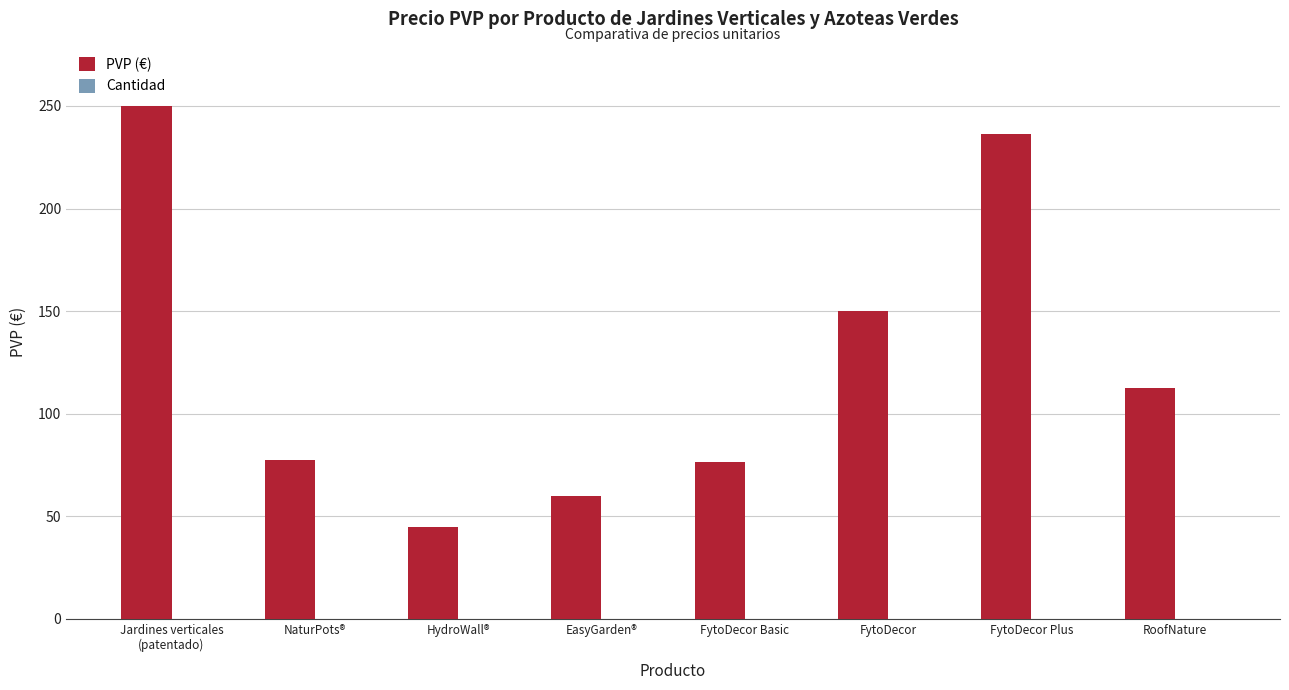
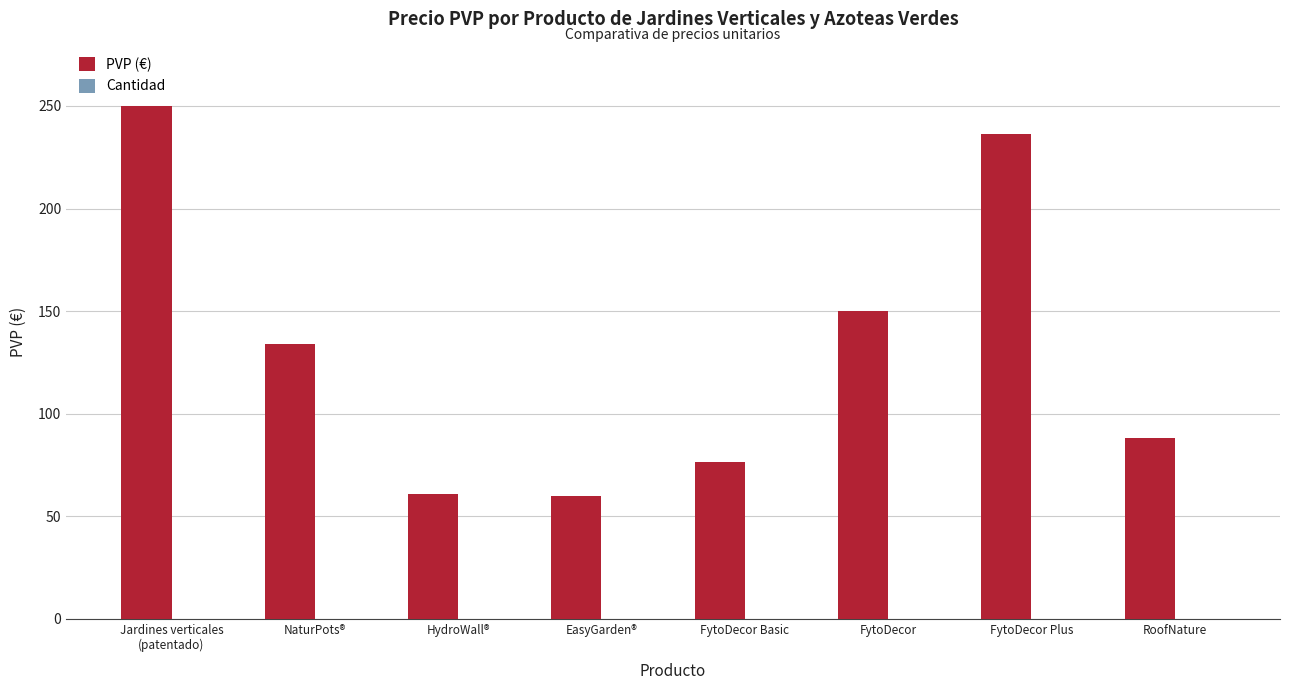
  {
    "PVP (€)": {
      "Jardines verticales (patentado)": 250,
-     "NaturPots®": 78,
-     "HydroWall®": 45,
+     "NaturPots®": 134,
+     "HydroWall®": 61,
      "EasyGarden®": 60,
      "FytoDecor Basic": 77,
      "FytoDecor": 150,
      "FytoDecor Plus": 236,
-     "RoofNature": 113
+     "RoofNature": 88
    },
    "Cantidad": {
      "Jardines verticales (patentado)": 0,
      "NaturPots®": 0,
      "HydroWall®": 0,
      "EasyGarden®": 0,
      "FytoDecor Basic": 0,
      "FytoDecor": 0,
      "FytoDecor Plus": 0,
      "RoofNature": 0
    }
  }
